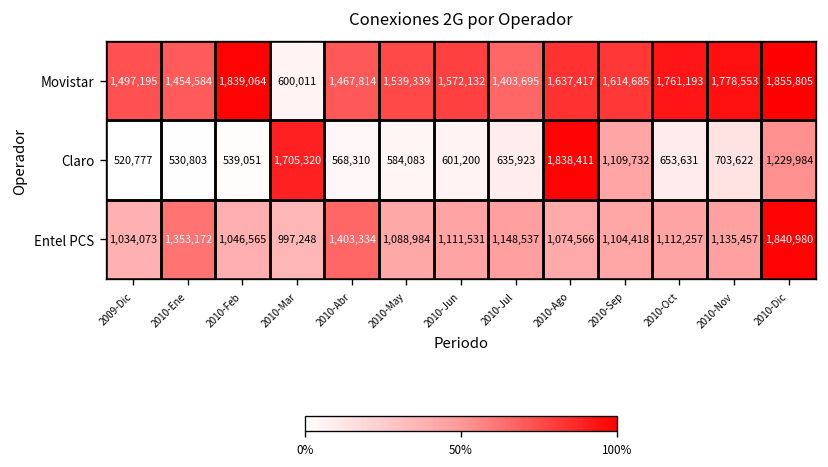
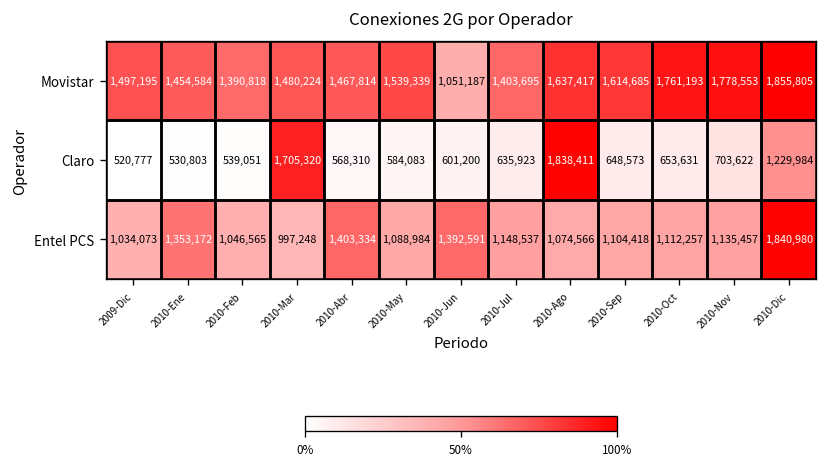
  {
    "Movistar": {
      "2009-Dic": "1,497,195",
      "2010-Ene": "1,454,584",
-     "2010-Feb": "1,839,064",
-     "2010-Mar": "600,011",
+     "2010-Feb": "1,390,818",
+     "2010-Mar": "1,480,224",
      "2010-Abr": "1,467,814",
      "2010-May": "1,539,339",
-     "2010-Jun": "1,572,132",
+     "2010-Jun": "1,051,187",
      "2010-Jul": "1,403,695",
      "2010-Ago": "1,637,417",
      "2010-Sep": "1,614,685",
      "2010-Oct": "1,761,193",
      "2010-Nov": "1,778,553",
      "2010-Dic": "1,855,805"
    },
    "Claro": {
      "2009-Dic": "520,777",
      "2010-Ene": "530,803",
      "2010-Feb": "539,051",
      "2010-Mar": "1,705,320",
      "2010-Abr": "568,310",
      "2010-May": "584,083",
      "2010-Jun": "601,200",
      "2010-Jul": "635,923",
      "2010-Ago": "1,838,411",
-     "2010-Sep": "1,109,732",
+     "2010-Sep": "648,573",
      "2010-Oct": "653,631",
      "2010-Nov": "703,622",
      "2010-Dic": "1,229,984"
    },
    "Entel PCS": {
      "2009-Dic": "1,034,073",
      "2010-Ene": "1,353,172",
      "2010-Feb": "1,046,565",
      "2010-Mar": "997,248",
      "2010-Abr": "1,403,334",
      "2010-May": "1,088,984",
-     "2010-Jun": "1,111,531",
+     "2010-Jun": "1,392,591",
      "2010-Jul": "1,148,537",
      "2010-Ago": "1,074,566",
      "2010-Sep": "1,104,418",
      "2010-Oct": "1,112,257",
      "2010-Nov": "1,135,457",
      "2010-Dic": "1,840,980"
    }
  }
